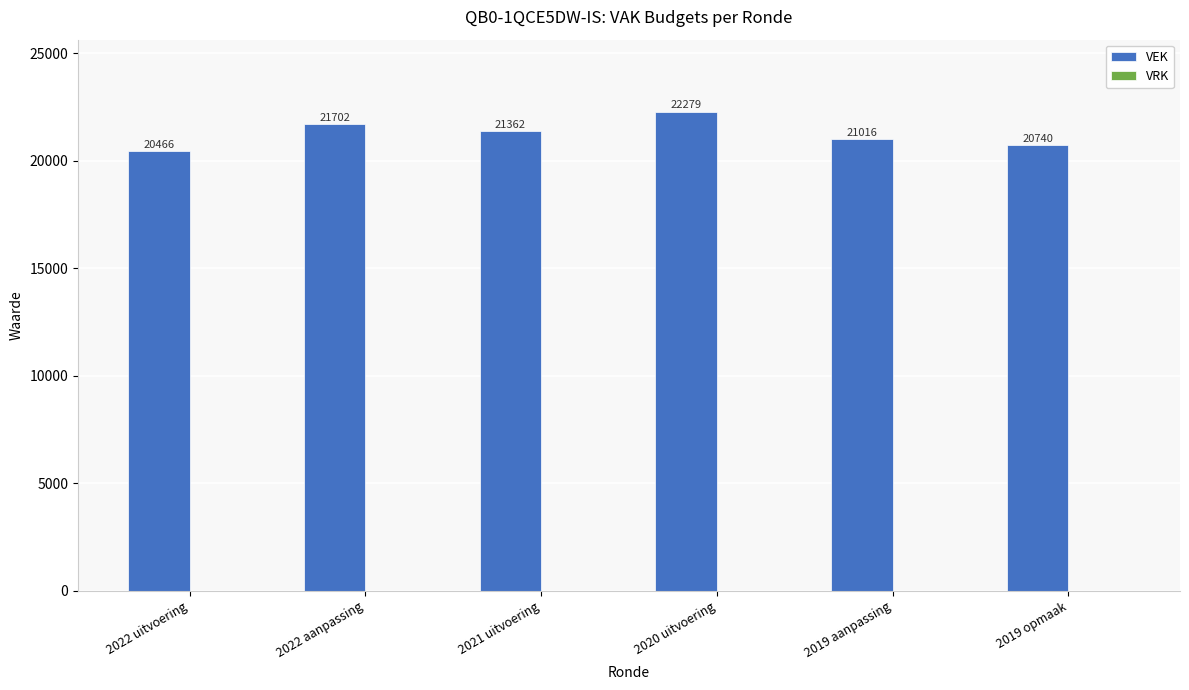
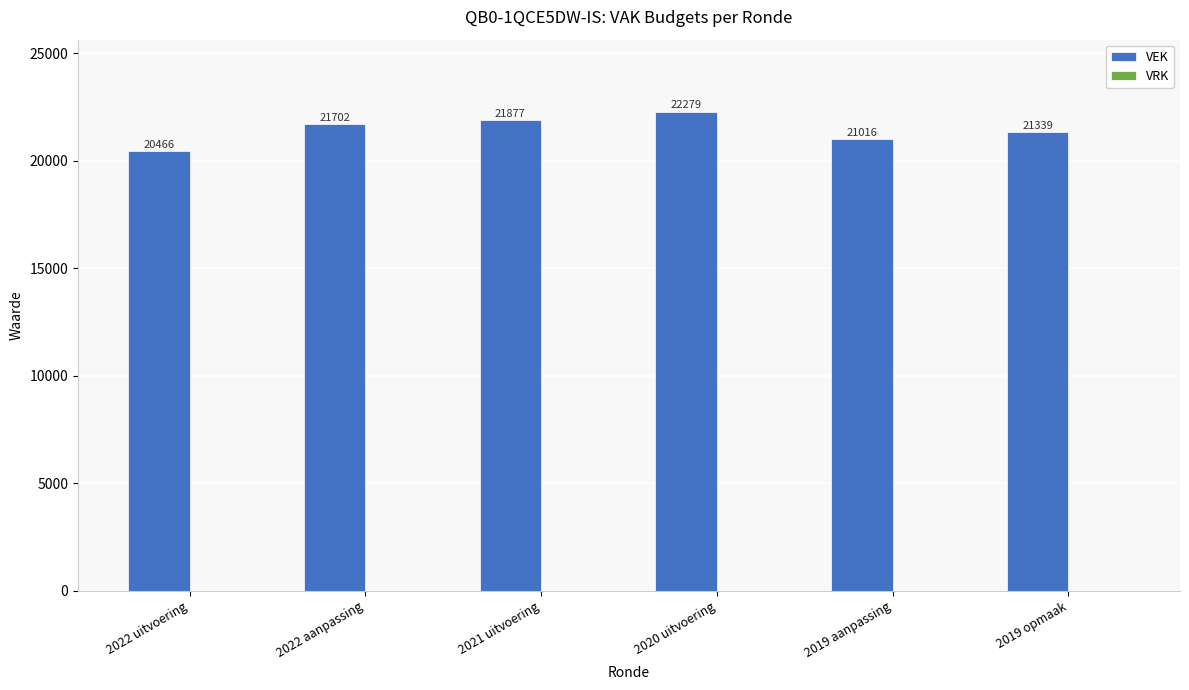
  {
    "VEK": {
      "2022 uitvoering": 20466,
      "2022 aanpassing": 21702,
-     "2021 uitvoering": 21362,
+     "2021 uitvoering": 21877,
      "2020 uitvoering": 22279,
      "2019 aanpassing": 21016,
-     "2019 opmaak": 20740
+     "2019 opmaak": 21339
    },
    "VRK": {
      "2022 uitvoering": 0,
      "2022 aanpassing": 0,
      "2021 uitvoering": 0,
      "2020 uitvoering": 0,
      "2019 aanpassing": 0,
      "2019 opmaak": 0
    }
  }
